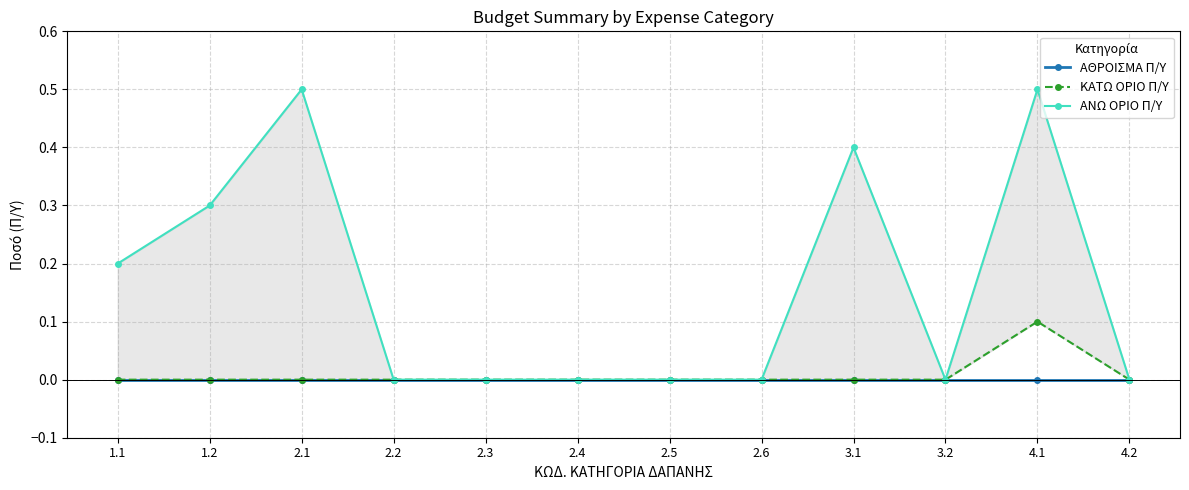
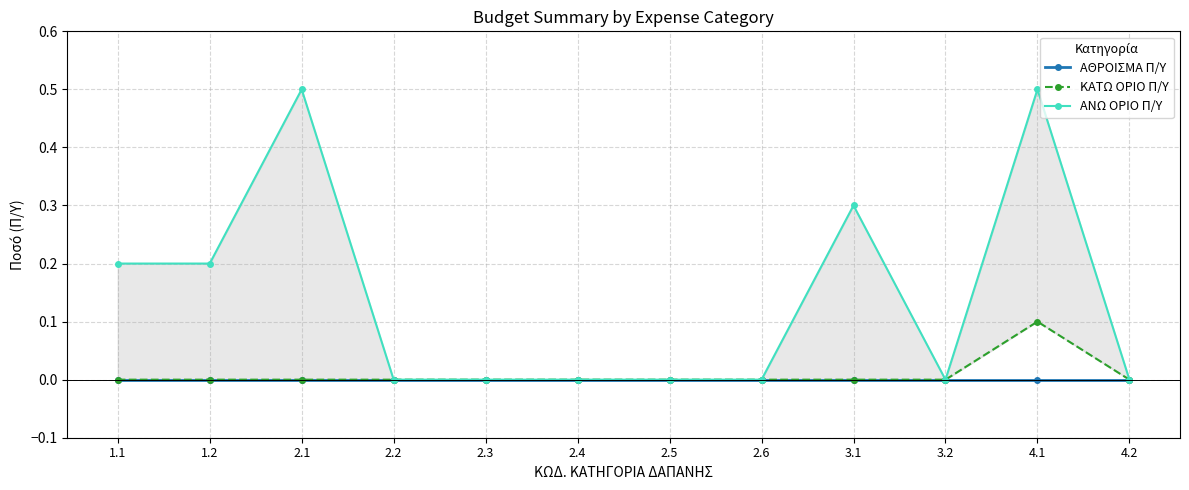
  {
    "ΑΘΡΟΙΣΜΑ Π/Υ": {
      "4.1": 0.0
    },
    "ΚΑΤΩ ΟΡΙΟ Π/Υ": {
      "4.1": 0.1
    },
    "ΑΝΩ ΟΡΙΟ Π/Υ": {
      "1.1": 0.2,
-     "1.2": 0.3,
+     "1.2": 0.2,
      "2.1": 0.5,
-     "3.1": 0.4,
+     "3.1": 0.3,
      "4.1": 0.5
    }
  }
